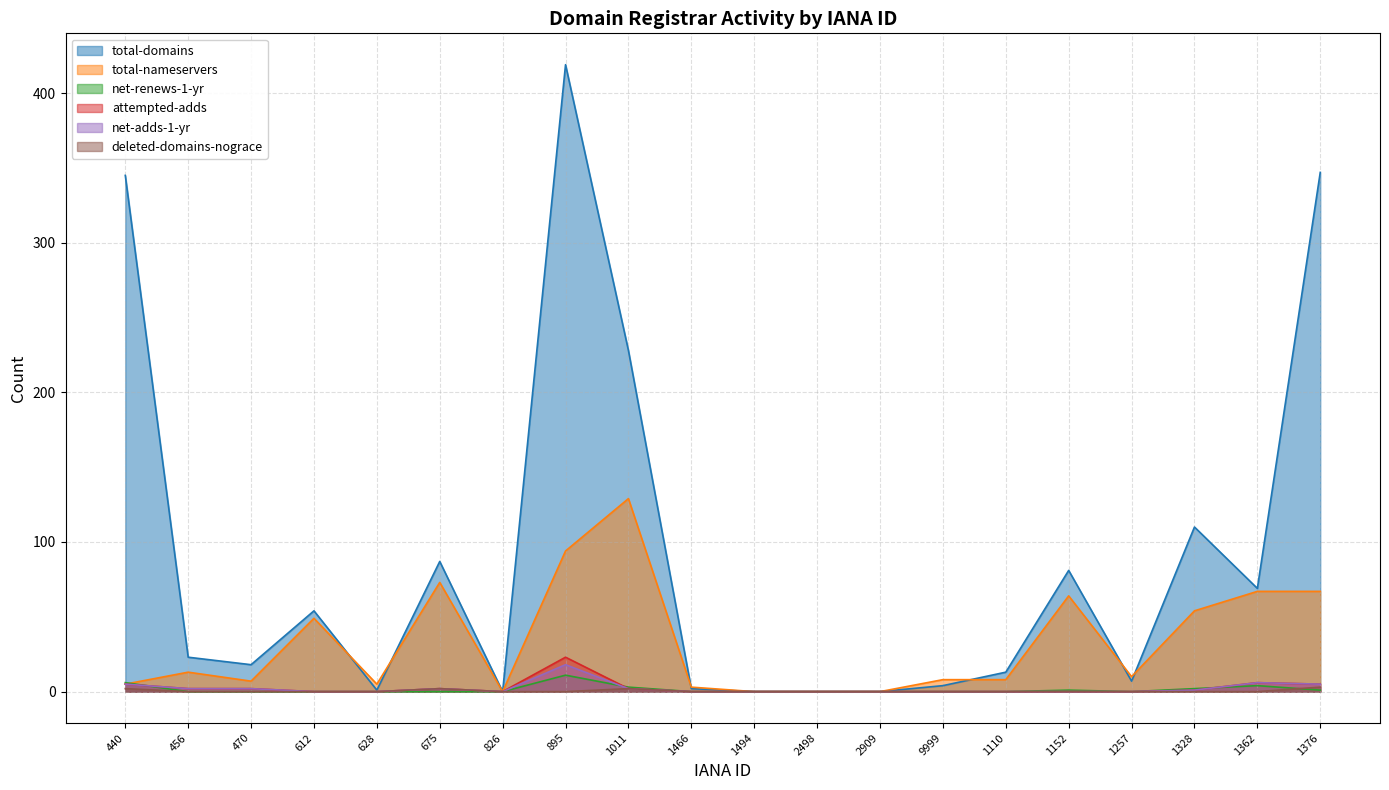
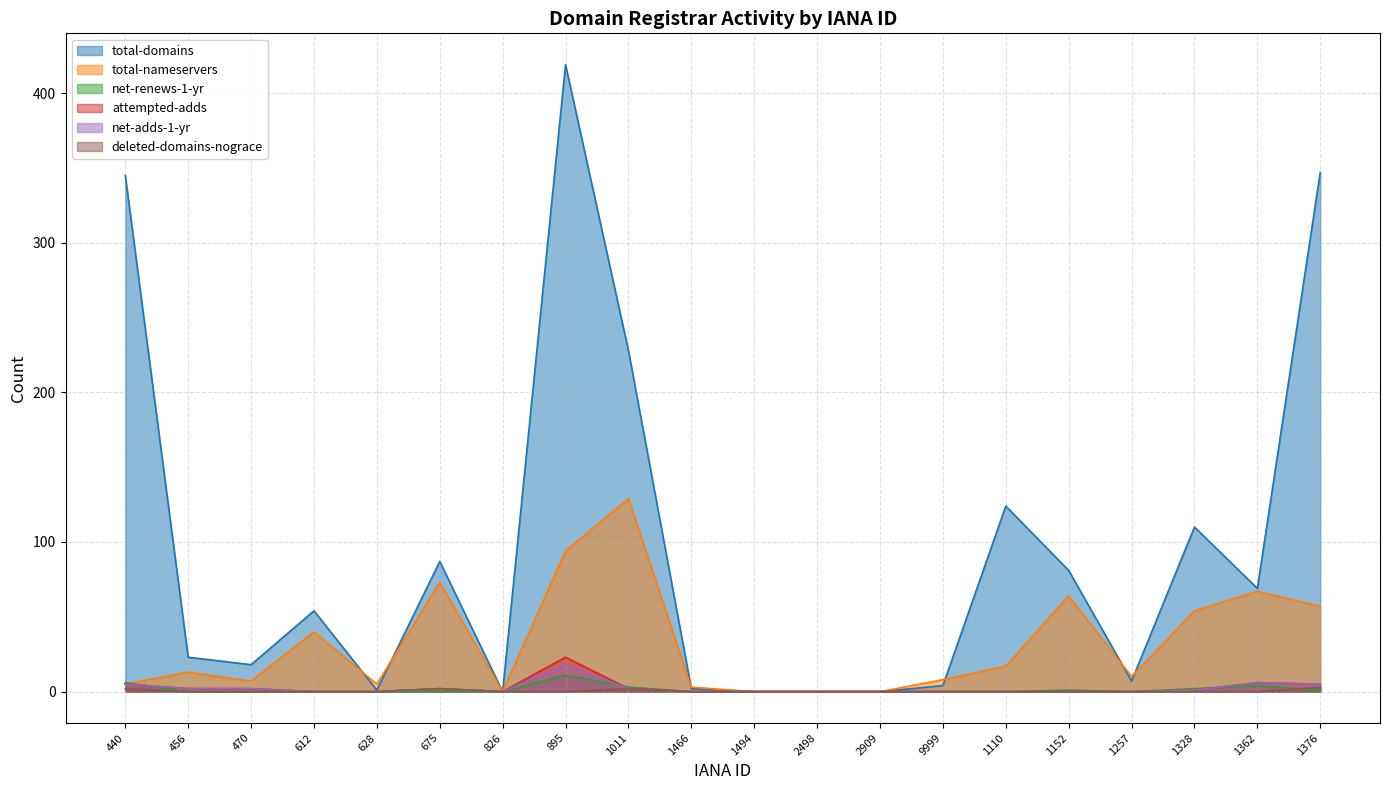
  {
    "total-domains": {
      "440": 345,
      "456": 23,
      "470": 18,
      "612": 54,
      "675": 87,
      "895": 419,
      "1011": 228,
      "9999": 4,
-     "1110": 13,
+     "1110": 124,
      "1152": 81,
      "1257": 7,
      "1328": 110,
      "1362": 69,
      "1376": 347
    },
    "total-nameservers": {
      "456": 13,
      "470": 7,
-     "612": 49,
+     "612": 40,
      "628": 5,
      "675": 73,
      "895": 94,
      "1011": 129,
      "9999": 8,
-     "1110": 8,
+     "1110": 17,
      "1152": 64,
      "1257": 10,
      "1328": 54,
      "1362": 67,
-     "1376": 67
+     "1376": 57
    },
    "net-renews-1-yr": {
      "675": 0,
      "895": 11,
      "1362": 4,
      "1376": 1
    },
    "attempted-adds": {
      "895": 23
    },
    "net-adds-1-yr": {
      "895": 18
    },
    "deleted-domains-nograce": {
      "440": 2,
      "895": 0,
      "1362": 0,
      "1376": 3
    }
  }
